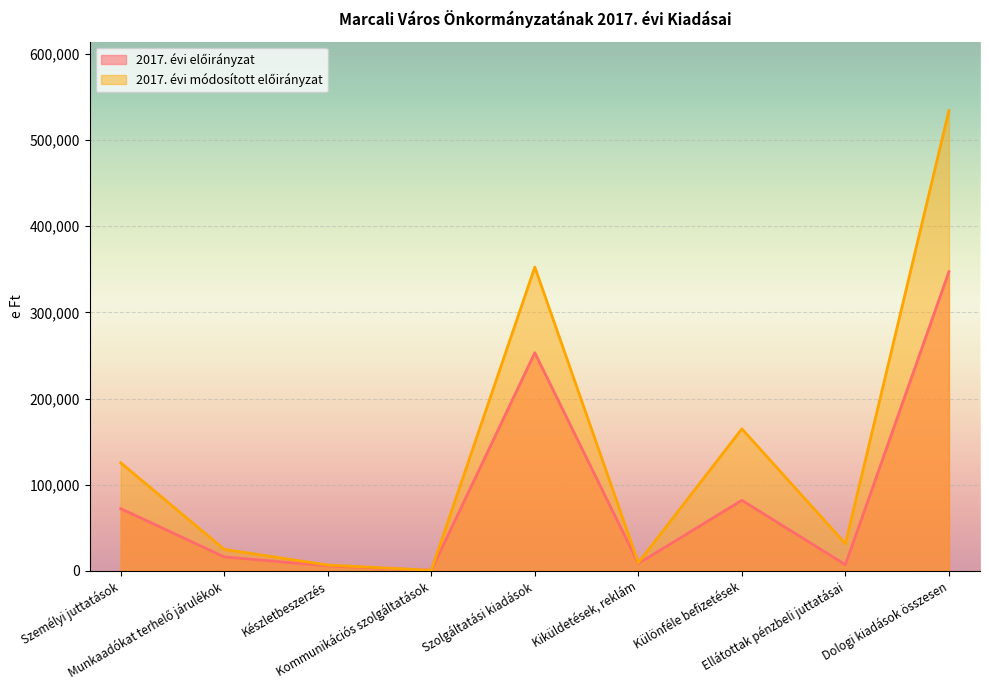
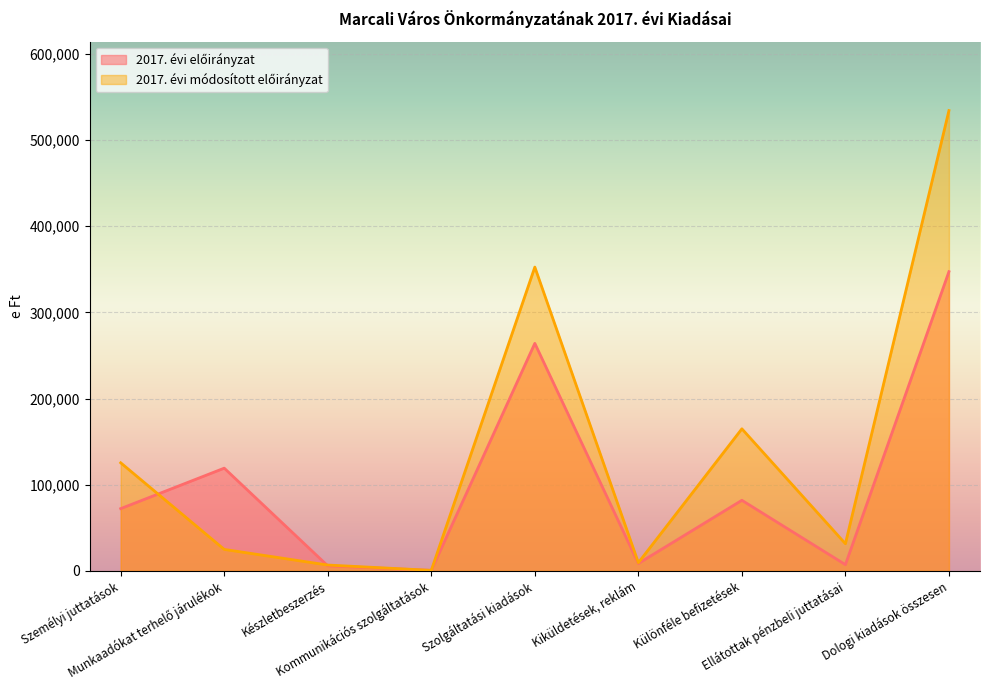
  {
    "2017. évi előirányzat": {
      "Személyi juttatások": "70,000",
-     "Munkaadókat terhelő járulékok": "20,000",
-     "Szolgáltatási kiadások": "250,000",
+     "Munkaadókat terhelő járulékok": "120,000",
+     "Szolgáltatási kiadások": "260,000",
      "Különféle befizetések": "80,000",
      "Ellátottak pénzbeli juttatásai": "10,000",
      "Dologi kiadások összesen": "350,000"
    },
    "2017. évi módosított előirányzat": {
      "Személyi juttatások": "130,000",
      "Munkaadókat terhelő járulékok": "20,000",
      "Szolgáltatási kiadások": "350,000",
      "Különféle befizetések": "160,000",
      "Ellátottak pénzbeli juttatásai": "30,000",
      "Dologi kiadások összesen": "530,000"
    }
  }
